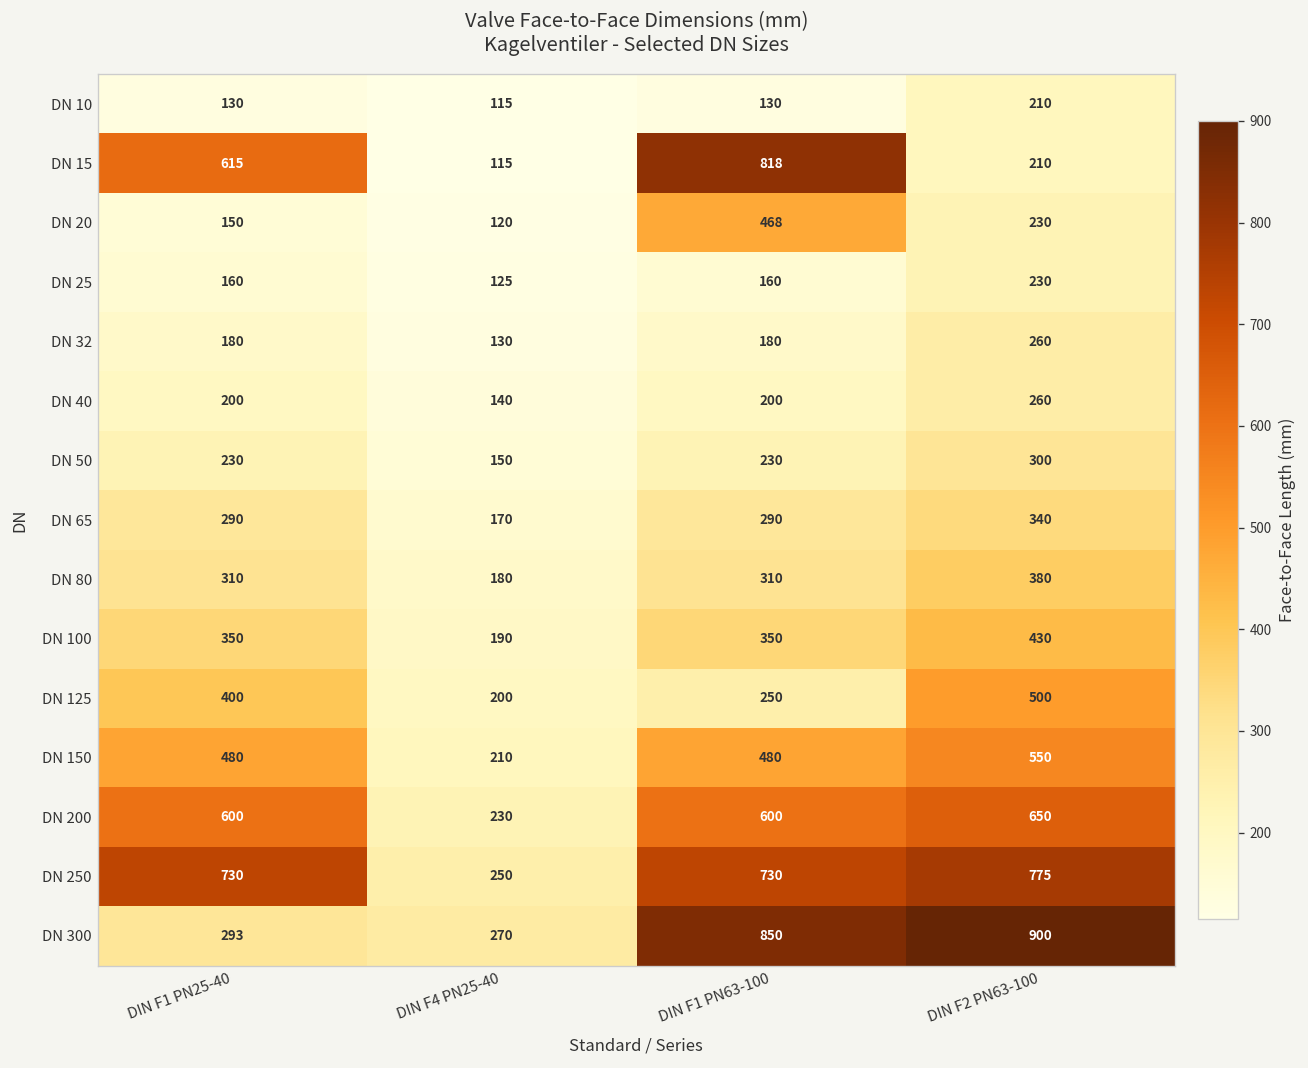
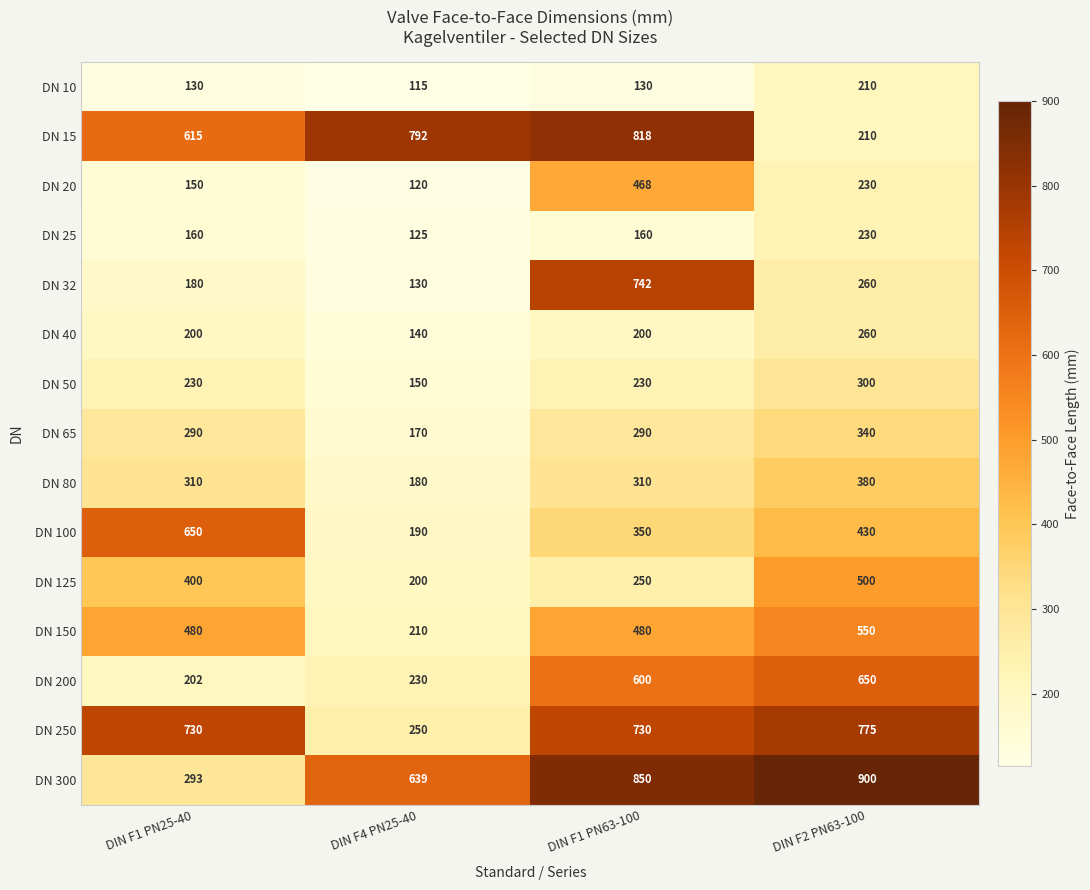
  {
    "DN 10": {
      "DIN F1 PN25-40": 130,
      "DIN F4 PN25-40": 115,
      "DIN F1 PN63-100": 130,
      "DIN F2 PN63-100": 210
    },
    "DN 15": {
      "DIN F1 PN25-40": 615,
-     "DIN F4 PN25-40": 115,
+     "DIN F4 PN25-40": 792,
      "DIN F1 PN63-100": 818,
      "DIN F2 PN63-100": 210
    },
    "DN 20": {
      "DIN F1 PN25-40": 150,
      "DIN F4 PN25-40": 120,
      "DIN F1 PN63-100": 468,
      "DIN F2 PN63-100": 230
    },
    "DN 25": {
      "DIN F1 PN25-40": 160,
      "DIN F4 PN25-40": 125,
      "DIN F1 PN63-100": 160,
      "DIN F2 PN63-100": 230
    },
    "DN 32": {
      "DIN F1 PN25-40": 180,
      "DIN F4 PN25-40": 130,
-     "DIN F1 PN63-100": 180,
+     "DIN F1 PN63-100": 742,
      "DIN F2 PN63-100": 260
    },
    "DN 40": {
      "DIN F1 PN25-40": 200,
      "DIN F4 PN25-40": 140,
      "DIN F1 PN63-100": 200,
      "DIN F2 PN63-100": 260
    },
    "DN 50": {
      "DIN F1 PN25-40": 230,
      "DIN F4 PN25-40": 150,
      "DIN F1 PN63-100": 230,
      "DIN F2 PN63-100": 300
    },
    "DN 65": {
      "DIN F1 PN25-40": 290,
      "DIN F4 PN25-40": 170,
      "DIN F1 PN63-100": 290,
      "DIN F2 PN63-100": 340
    },
    "DN 80": {
      "DIN F1 PN25-40": 310,
      "DIN F4 PN25-40": 180,
      "DIN F1 PN63-100": 310,
      "DIN F2 PN63-100": 380
    },
    "DN 100": {
-     "DIN F1 PN25-40": 350,
+     "DIN F1 PN25-40": 650,
      "DIN F4 PN25-40": 190,
      "DIN F1 PN63-100": 350,
      "DIN F2 PN63-100": 430
    },
    "DN 125": {
      "DIN F1 PN25-40": 400,
      "DIN F4 PN25-40": 200,
      "DIN F1 PN63-100": 250,
      "DIN F2 PN63-100": 500
    },
    "DN 150": {
      "DIN F1 PN25-40": 480,
      "DIN F4 PN25-40": 210,
      "DIN F1 PN63-100": 480,
      "DIN F2 PN63-100": 550
    },
    "DN 200": {
-     "DIN F1 PN25-40": 600,
+     "DIN F1 PN25-40": 202,
      "DIN F4 PN25-40": 230,
      "DIN F1 PN63-100": 600,
      "DIN F2 PN63-100": 650
    },
    "DN 250": {
      "DIN F1 PN25-40": 730,
      "DIN F4 PN25-40": 250,
      "DIN F1 PN63-100": 730,
      "DIN F2 PN63-100": 775
    },
    "DN 300": {
      "DIN F1 PN25-40": 293,
-     "DIN F4 PN25-40": 270,
+     "DIN F4 PN25-40": 639,
      "DIN F1 PN63-100": 850,
      "DIN F2 PN63-100": 900
    }
  }
